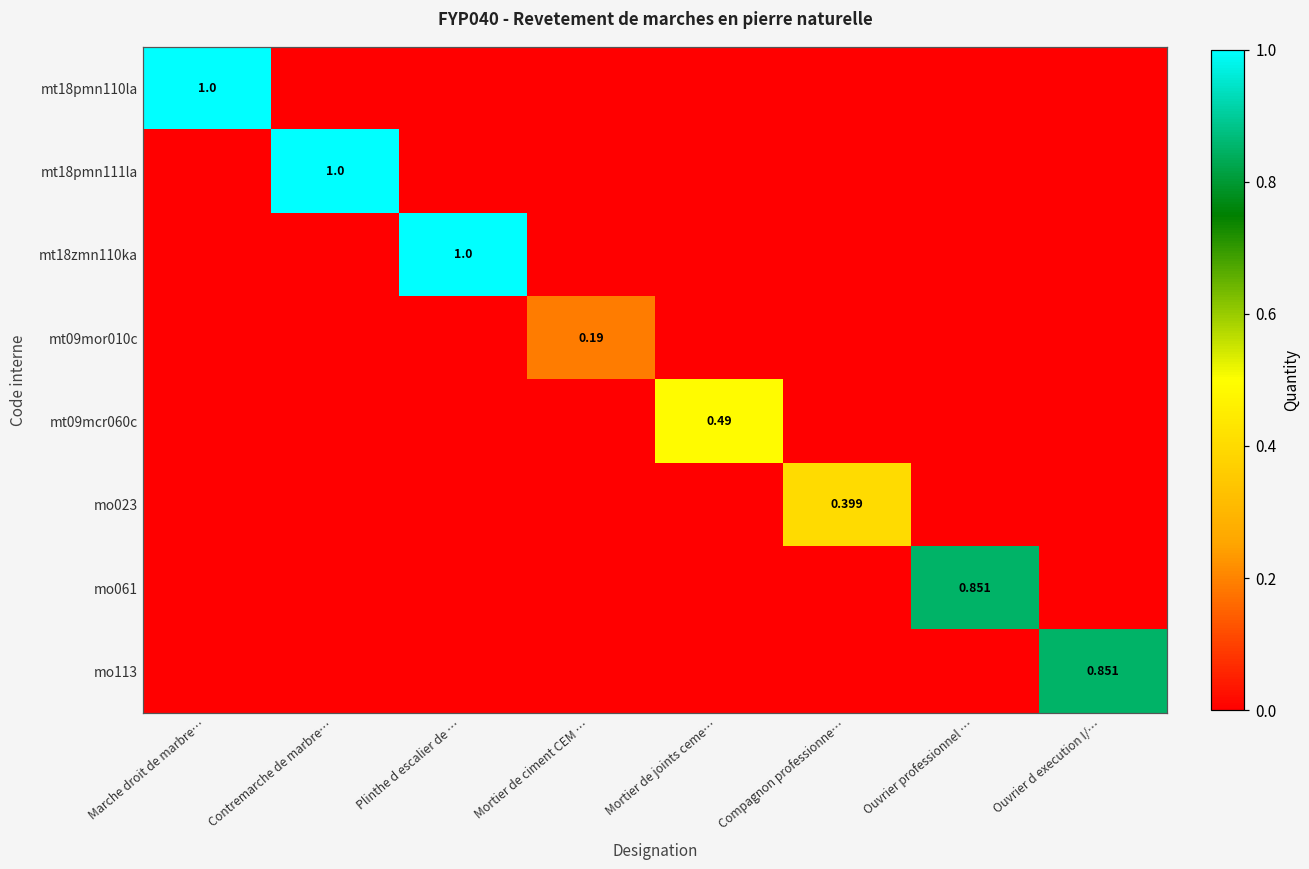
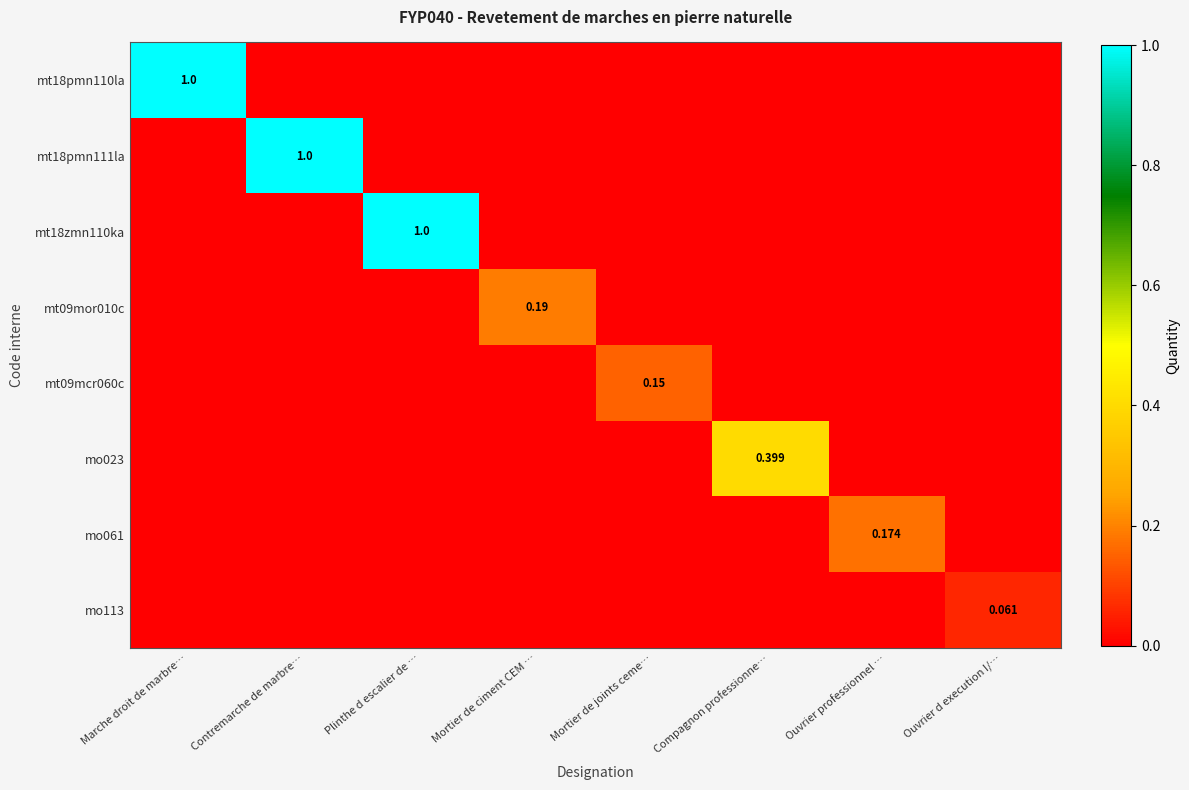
  {
    "mt18pmn110la": {
      "Marche droit de marbre…": 1.0
    },
    "mt18pmn111la": {
      "Contremarche de marbre…": 1.0
    },
    "mt18zmn110ka": {
      "Plinthe d escalier de …": 1.0
    },
    "mt09mor010c": {
      "Mortier de ciment CEM …": 0.19
    },
    "mt09mcr060c": {
-     "Mortier de joints ceme…": 0.49
+     "Mortier de joints ceme…": 0.15
    },
    "mo023": {
      "Compagnon professionne…": 0.399
    },
    "mo061": {
-     "Ouvrier professionnel …": 0.851
+     "Ouvrier professionnel …": 0.174
    },
    "mo113": {
-     "Ouvrier d execution I/…": 0.851
+     "Ouvrier d execution I/…": 0.061
    }
  }
